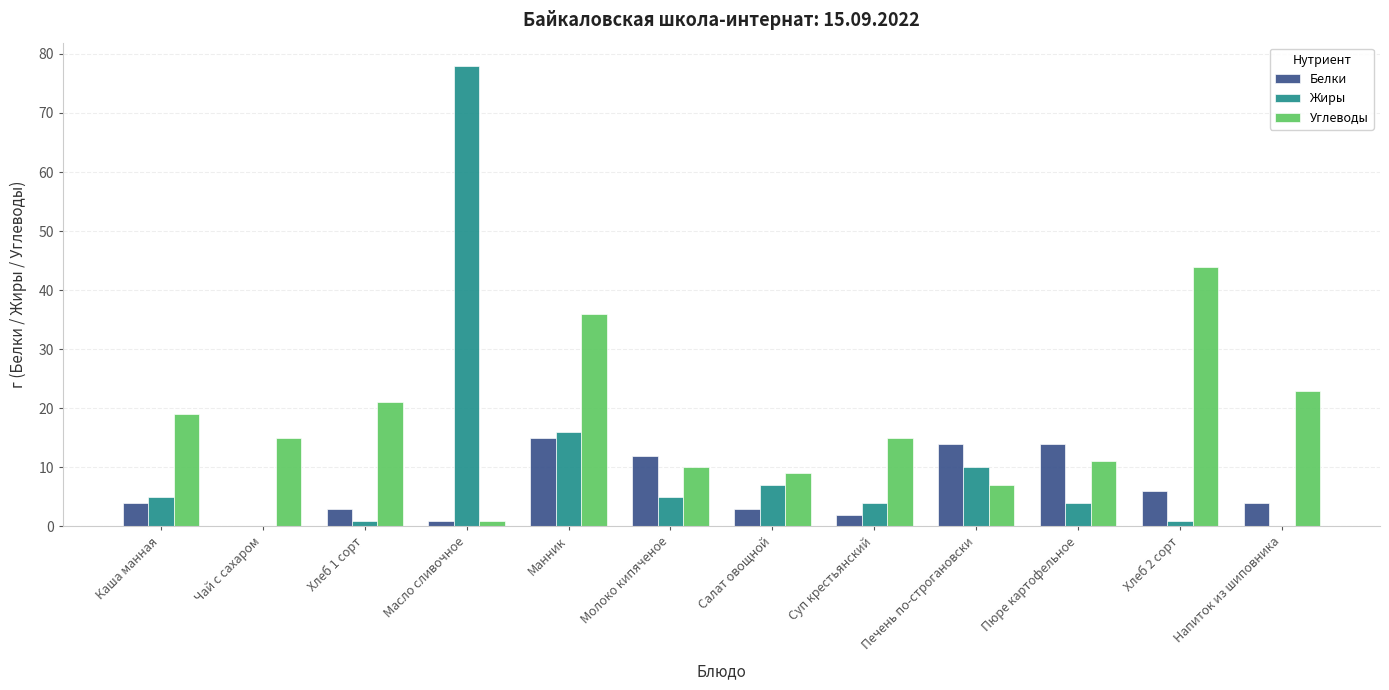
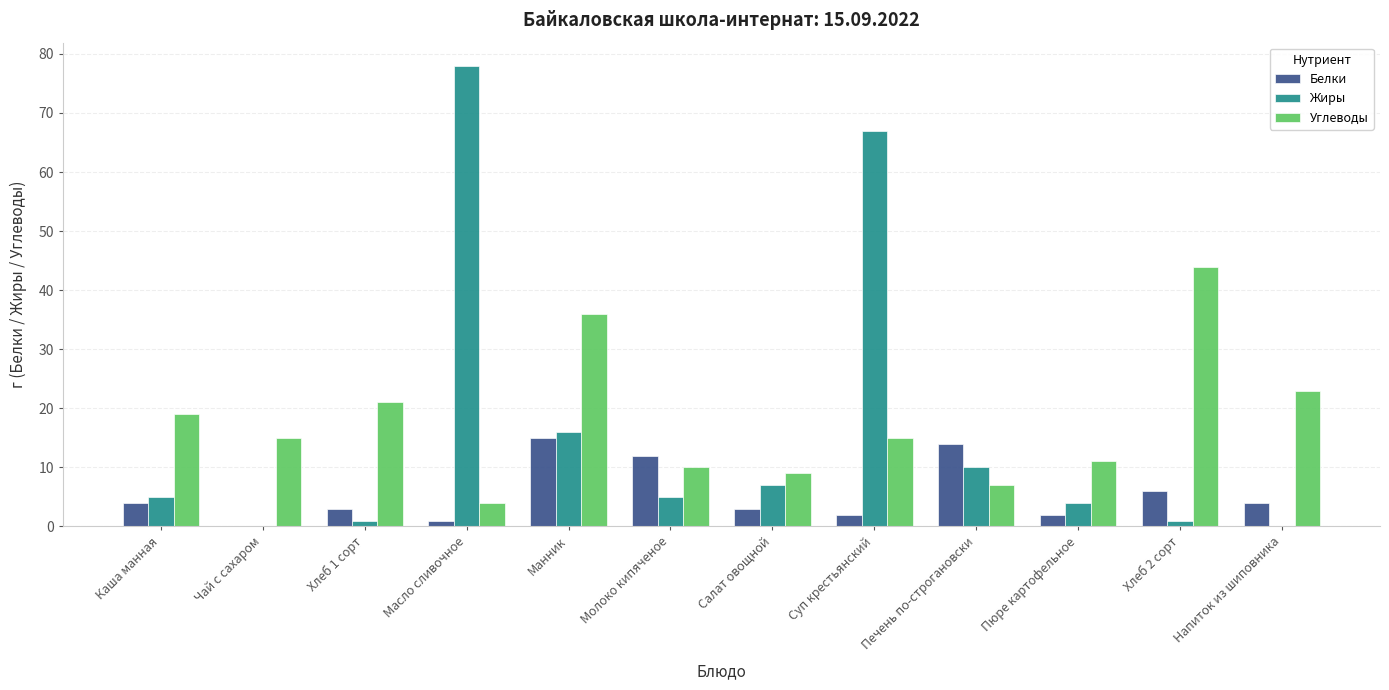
  {
    "Белки": {
      "Каша манная": 4,
      "Чай с сахаром": 0,
      "Хлеб 1 сорт": 3,
      "Масло сливочное": 1,
      "Манник": 15,
      "Молоко кипяченое": 12,
      "Салат овощной": 3,
      "Суп крестьянский": 2,
      "Печень по-строгановски": 14,
-     "Пюре картофельное": 14,
+     "Пюре картофельное": 2,
      "Хлеб 2 сорт": 6,
      "Напиток из шиповника": 4
    },
    "Жиры": {
      "Каша манная": 5,
      "Чай с сахаром": 0,
      "Хлеб 1 сорт": 1,
      "Масло сливочное": 78,
      "Манник": 16,
      "Молоко кипяченое": 5,
      "Салат овощной": 7,
-     "Суп крестьянский": 4,
+     "Суп крестьянский": 67,
      "Печень по-строгановски": 10,
      "Пюре картофельное": 4,
      "Хлеб 2 сорт": 1,
      "Напиток из шиповника": 0
    },
    "Углеводы": {
      "Каша манная": 19,
      "Чай с сахаром": 15,
      "Хлеб 1 сорт": 21,
-     "Масло сливочное": 1,
+     "Масло сливочное": 4,
      "Манник": 36,
      "Молоко кипяченое": 10,
      "Салат овощной": 9,
      "Суп крестьянский": 15,
      "Печень по-строгановски": 7,
      "Пюре картофельное": 11,
      "Хлеб 2 сорт": 44,
      "Напиток из шиповника": 23
    }
  }
